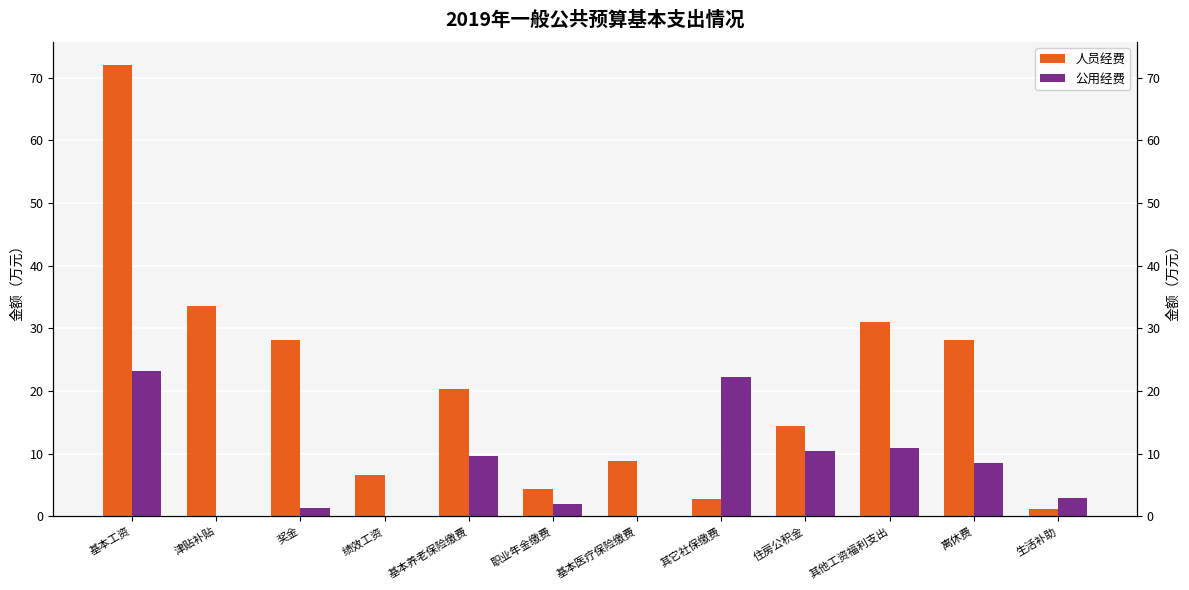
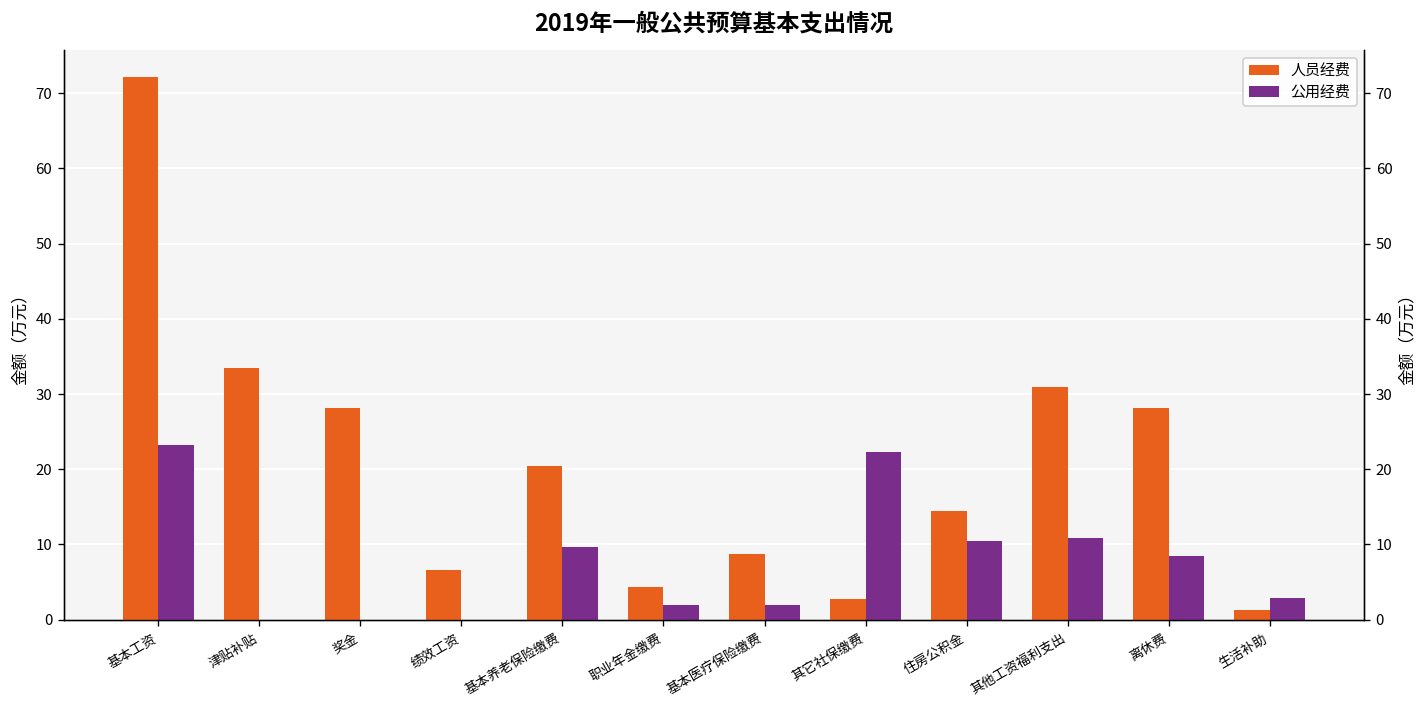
  {
    "人员经费": {
      "基本工资": 72,
      "津贴补贴": 34,
      "奖金": 28,
      "绩效工资": 7,
      "基本养老保险缴费": 20,
      "职业年金缴费": 4,
      "基本医疗保险缴费": 9,
      "其它社保缴费": 3,
      "住房公积金": 14,
      "其他工资福利支出": 31,
      "离休费": 28,
      "生活补助": 1
    },
    "公用经费": {
      "基本工资": 23,
      "津贴补贴": 0,
-     "奖金": 1,
+     "奖金": 0,
      "绩效工资": 0,
      "基本养老保险缴费": 10,
      "职业年金缴费": 2,
-     "基本医疗保险缴费": 0,
+     "基本医疗保险缴费": 2,
      "其它社保缴费": 22,
      "住房公积金": 10,
      "其他工资福利支出": 11,
      "离休费": 9,
      "生活补助": 3
    }
  }
